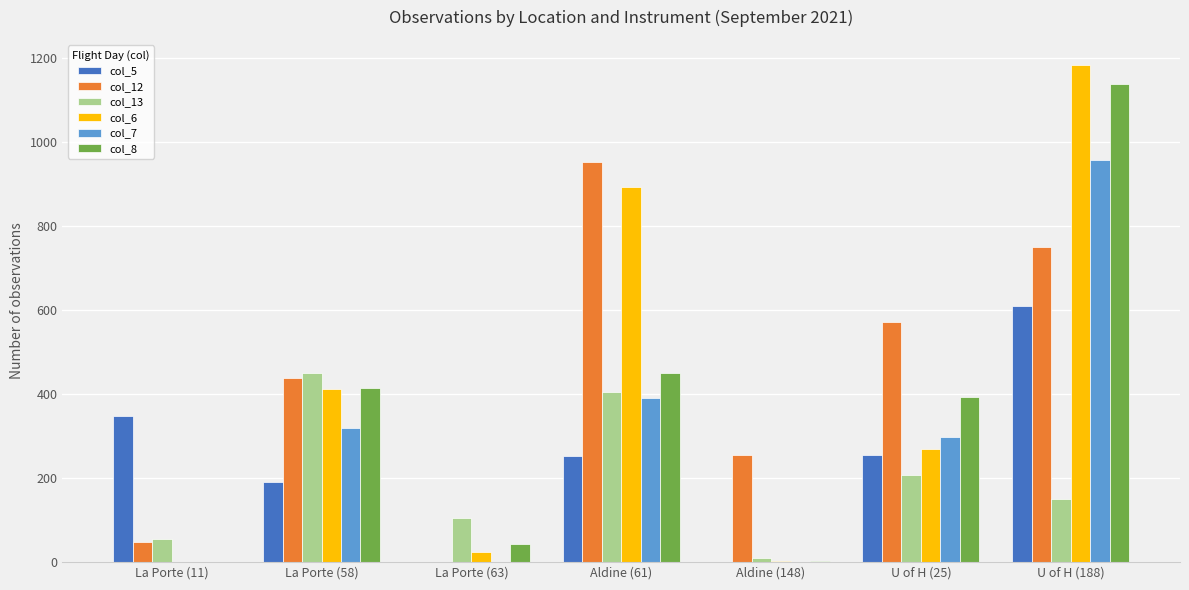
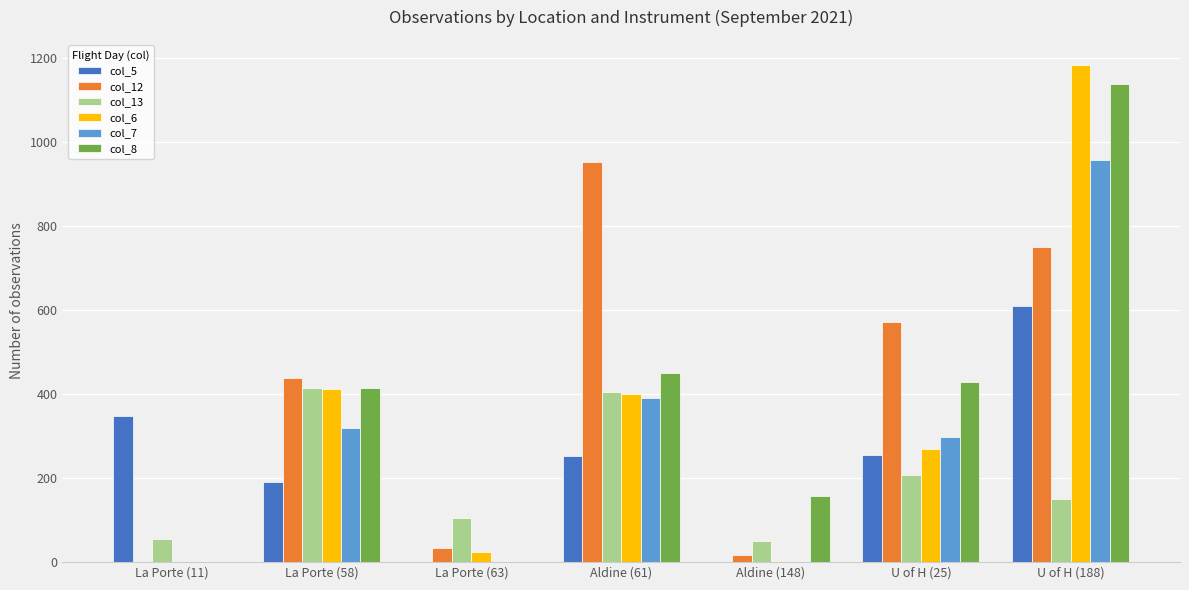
  {
    "col_12": {
-     "La Porte (11)": 50,
+     "La Porte (11)": 0,
      "La Porte (58)": 440,
-     "La Porte (63)": 0,
+     "La Porte (63)": 30,
      "Aldine (61)": 950,
-     "Aldine (148)": 250,
+     "Aldine (148)": 20,
      "U of H (25)": 570,
      "U of H (188)": 750
    },
    "col_13": {
      "La Porte (11)": 60,
-     "La Porte (58)": 450,
+     "La Porte (58)": 410,
      "La Porte (63)": 100,
      "Aldine (61)": 410,
-     "Aldine (148)": 10,
+     "Aldine (148)": 50,
      "U of H (25)": 210,
      "U of H (188)": 150
    },
    "col_6": {
      "La Porte (11)": 0,
      "La Porte (58)": 410,
      "La Porte (63)": 30,
-     "Aldine (61)": 890,
+     "Aldine (61)": 400,
      "U of H (25)": 270,
      "U of H (188)": 1180
    },
    "col_8": {
      "La Porte (11)": 0,
      "La Porte (58)": 420,
-     "La Porte (63)": 40,
+     "La Porte (63)": 0,
      "Aldine (61)": 450,
-     "Aldine (148)": 0,
-     "U of H (25)": 390,
+     "Aldine (148)": 160,
+     "U of H (25)": 430,
      "U of H (188)": 1140
    }
  }
